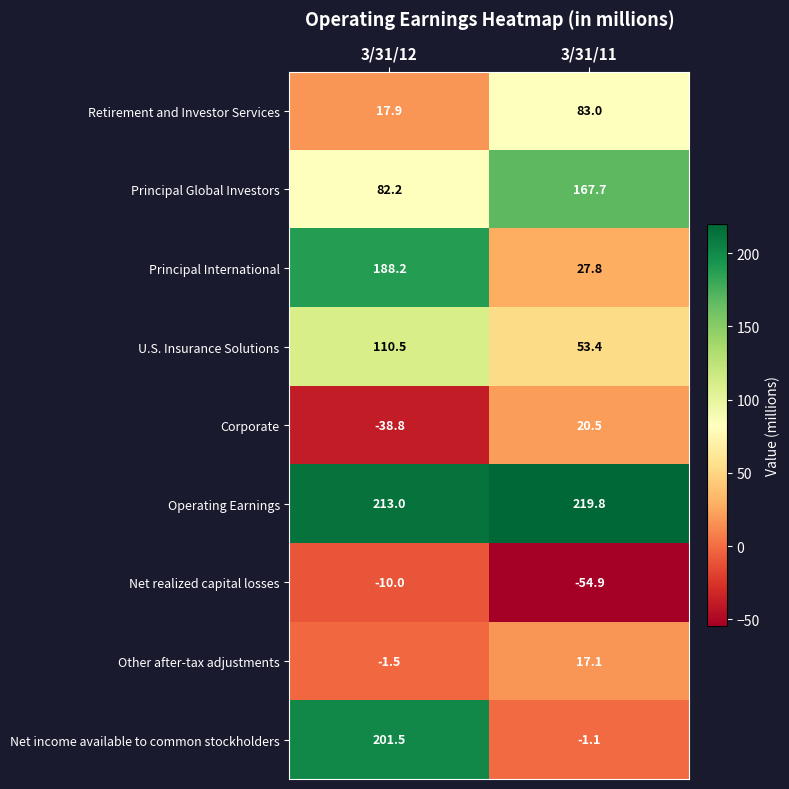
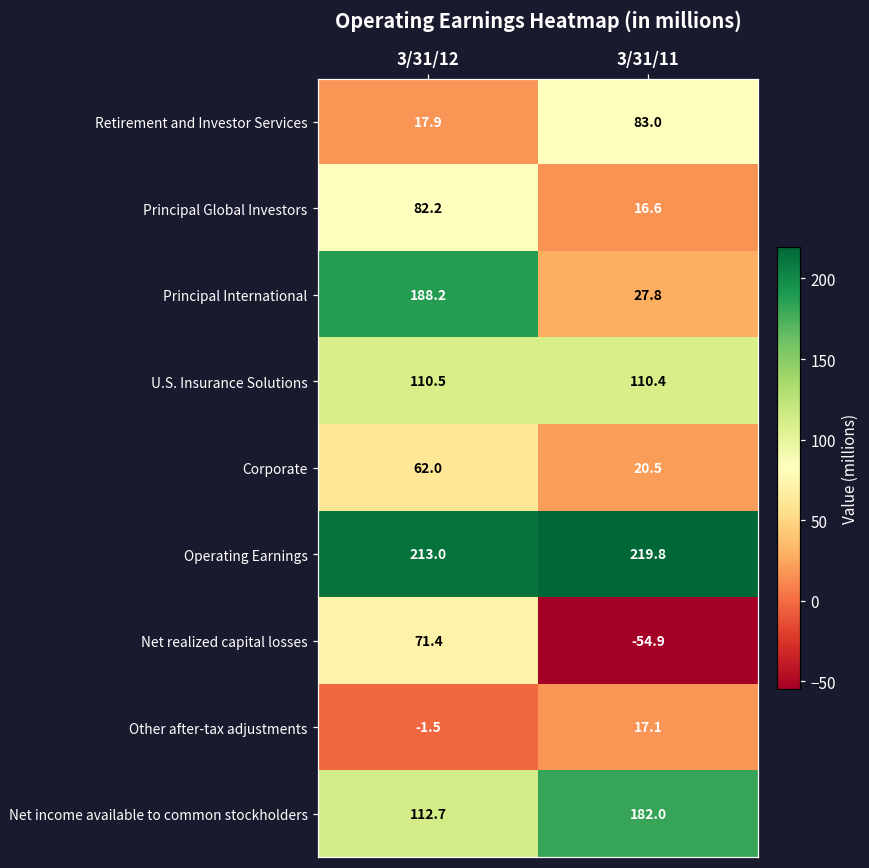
  {
    "Retirement and Investor Services": {
      "3/31/12": 17.9,
      "3/31/11": 83.0
    },
    "Principal Global Investors": {
      "3/31/12": 82.2,
-     "3/31/11": 167.7
+     "3/31/11": 16.6
    },
    "Principal International": {
      "3/31/12": 188.2,
      "3/31/11": 27.8
    },
    "U.S. Insurance Solutions": {
      "3/31/12": 110.5,
-     "3/31/11": 53.4
+     "3/31/11": 110.4
    },
    "Corporate": {
-     "3/31/12": -38.8,
+     "3/31/12": 62.0,
      "3/31/11": 20.5
    },
    "Operating Earnings": {
      "3/31/12": 213.0,
      "3/31/11": 219.8
    },
    "Net realized capital losses": {
-     "3/31/12": -10.0,
+     "3/31/12": 71.4,
      "3/31/11": -54.9
    },
    "Other after-tax adjustments": {
      "3/31/12": -1.5,
      "3/31/11": 17.1
    },
    "Net income available to common stockholders": {
-     "3/31/12": 201.5,
-     "3/31/11": -1.1
+     "3/31/12": 112.7,
+     "3/31/11": 182.0
    }
  }
